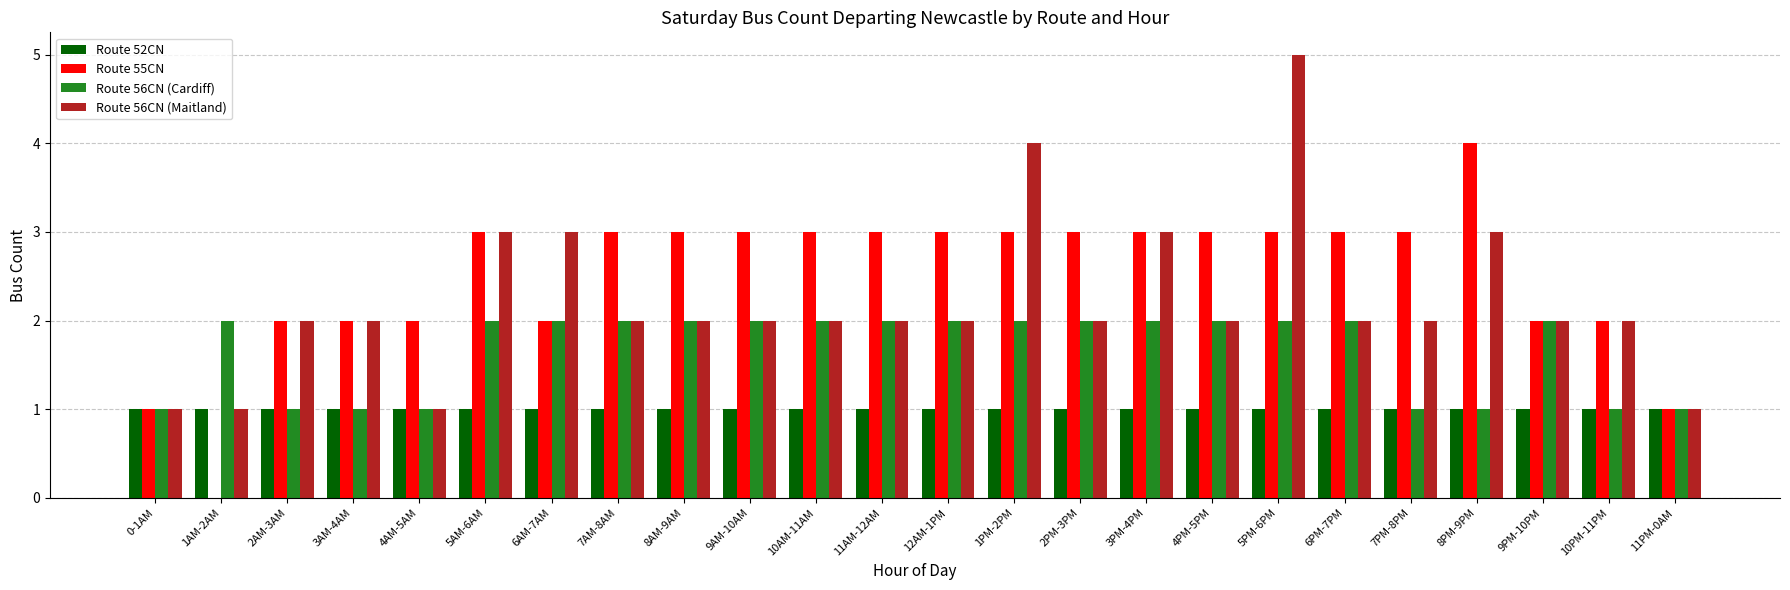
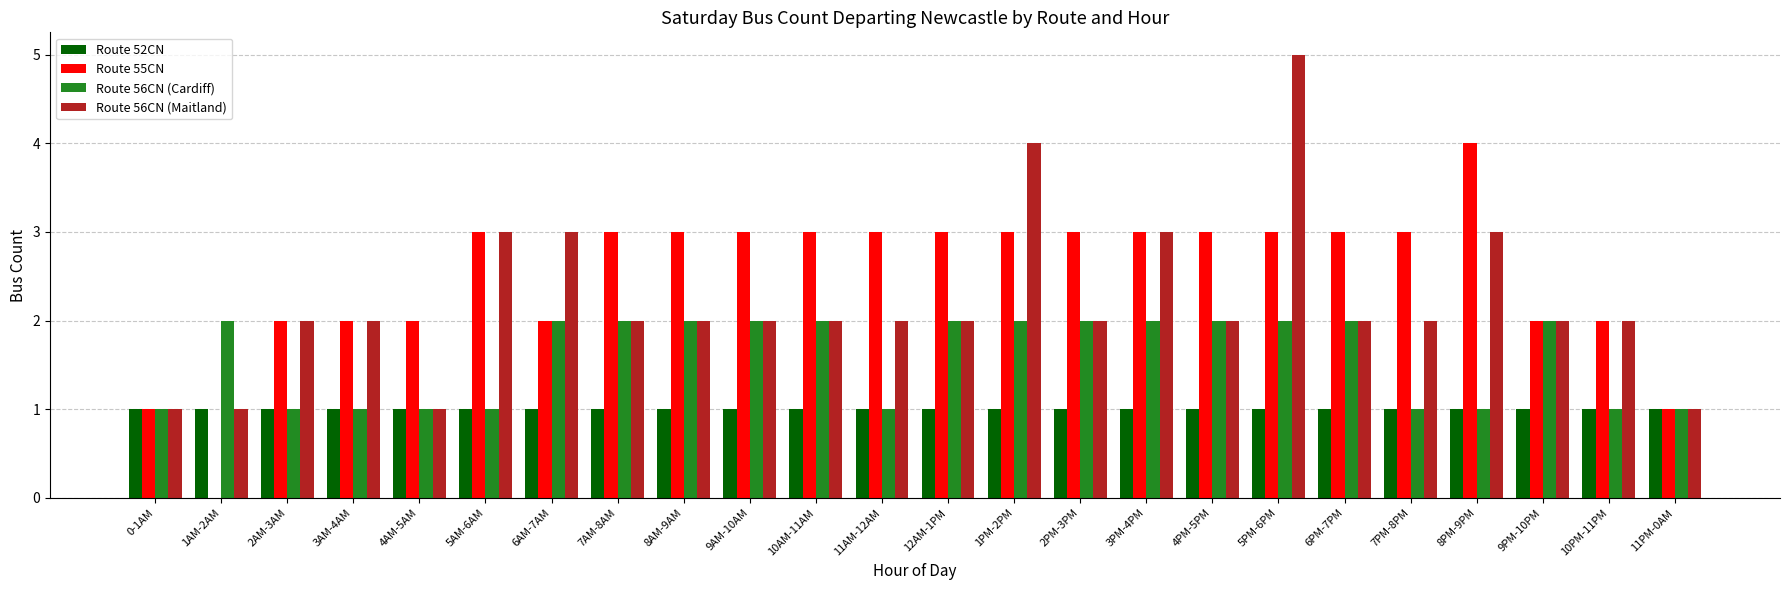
  {
    "Route 52CN": {
      "0-1AM": 1,
      "1AM-2AM": 1,
      "2AM-3AM": 1,
      "3AM-4AM": 1,
      "4AM-5AM": 1,
      "5AM-6AM": 1,
      "6AM-7AM": 1,
      "7AM-8AM": 1,
      "8AM-9AM": 1,
      "9AM-10AM": 1,
      "10AM-11AM": 1,
      "11AM-12AM": 1,
      "12AM-1PM": 1,
      "1PM-2PM": 1,
      "2PM-3PM": 1,
      "3PM-4PM": 1,
      "4PM-5PM": 1,
      "5PM-6PM": 1,
      "6PM-7PM": 1,
      "7PM-8PM": 1,
      "8PM-9PM": 1,
      "9PM-10PM": 1,
      "10PM-11PM": 1,
      "11PM-0AM": 1
    },
    "Route 55CN": {
      "0-1AM": 1,
      "1AM-2AM": 0,
      "2AM-3AM": 2,
      "3AM-4AM": 2,
      "4AM-5AM": 2,
      "5AM-6AM": 3,
      "6AM-7AM": 2,
      "7AM-8AM": 3,
      "8AM-9AM": 3,
      "9AM-10AM": 3,
      "10AM-11AM": 3,
      "11AM-12AM": 3,
      "12AM-1PM": 3,
      "1PM-2PM": 3,
      "2PM-3PM": 3,
      "3PM-4PM": 3,
      "4PM-5PM": 3,
      "5PM-6PM": 3,
      "6PM-7PM": 3,
      "7PM-8PM": 3,
      "8PM-9PM": 4,
      "9PM-10PM": 2,
      "10PM-11PM": 2,
      "11PM-0AM": 1
    },
    "Route 56CN (Cardiff)": {
      "0-1AM": 1,
      "1AM-2AM": 2,
      "2AM-3AM": 1,
      "3AM-4AM": 1,
      "4AM-5AM": 1,
-     "5AM-6AM": 2,
+     "5AM-6AM": 1,
      "6AM-7AM": 2,
      "7AM-8AM": 2,
      "8AM-9AM": 2,
      "9AM-10AM": 2,
      "10AM-11AM": 2,
-     "11AM-12AM": 2,
+     "11AM-12AM": 1,
      "12AM-1PM": 2,
      "1PM-2PM": 2,
      "2PM-3PM": 2,
      "3PM-4PM": 2,
      "4PM-5PM": 2,
      "5PM-6PM": 2,
      "6PM-7PM": 2,
      "7PM-8PM": 1,
      "8PM-9PM": 1,
      "9PM-10PM": 2,
      "10PM-11PM": 1,
      "11PM-0AM": 1
    },
    "Route 56CN (Maitland)": {
      "0-1AM": 1,
      "1AM-2AM": 1,
      "2AM-3AM": 2,
      "3AM-4AM": 2,
      "4AM-5AM": 1,
      "5AM-6AM": 3,
      "6AM-7AM": 3,
      "7AM-8AM": 2,
      "8AM-9AM": 2,
      "9AM-10AM": 2,
      "10AM-11AM": 2,
      "11AM-12AM": 2,
      "12AM-1PM": 2,
      "1PM-2PM": 4,
      "2PM-3PM": 2,
      "3PM-4PM": 3,
      "4PM-5PM": 2,
      "5PM-6PM": 5,
      "6PM-7PM": 2,
      "7PM-8PM": 2,
      "8PM-9PM": 3,
      "9PM-10PM": 2,
      "10PM-11PM": 2,
      "11PM-0AM": 1
    }
  }
